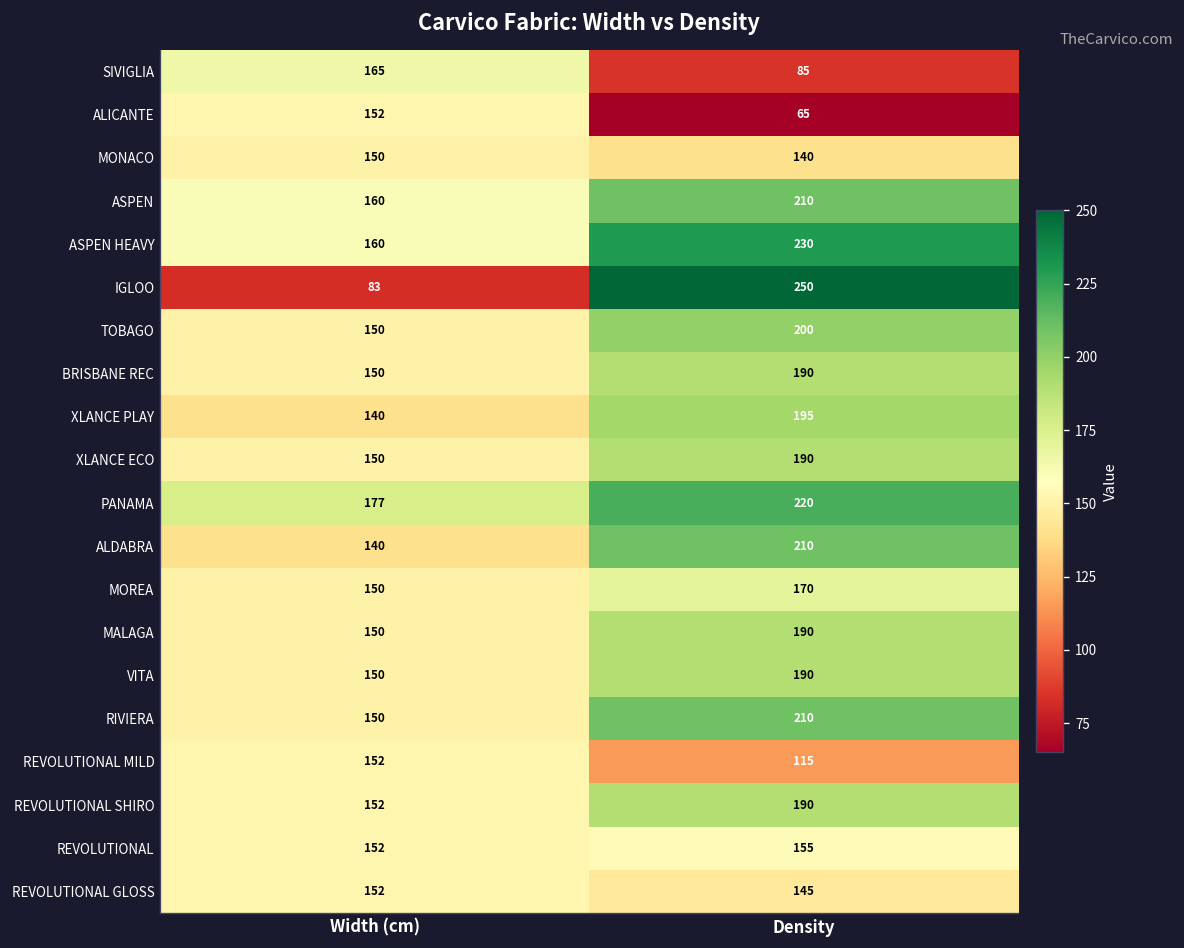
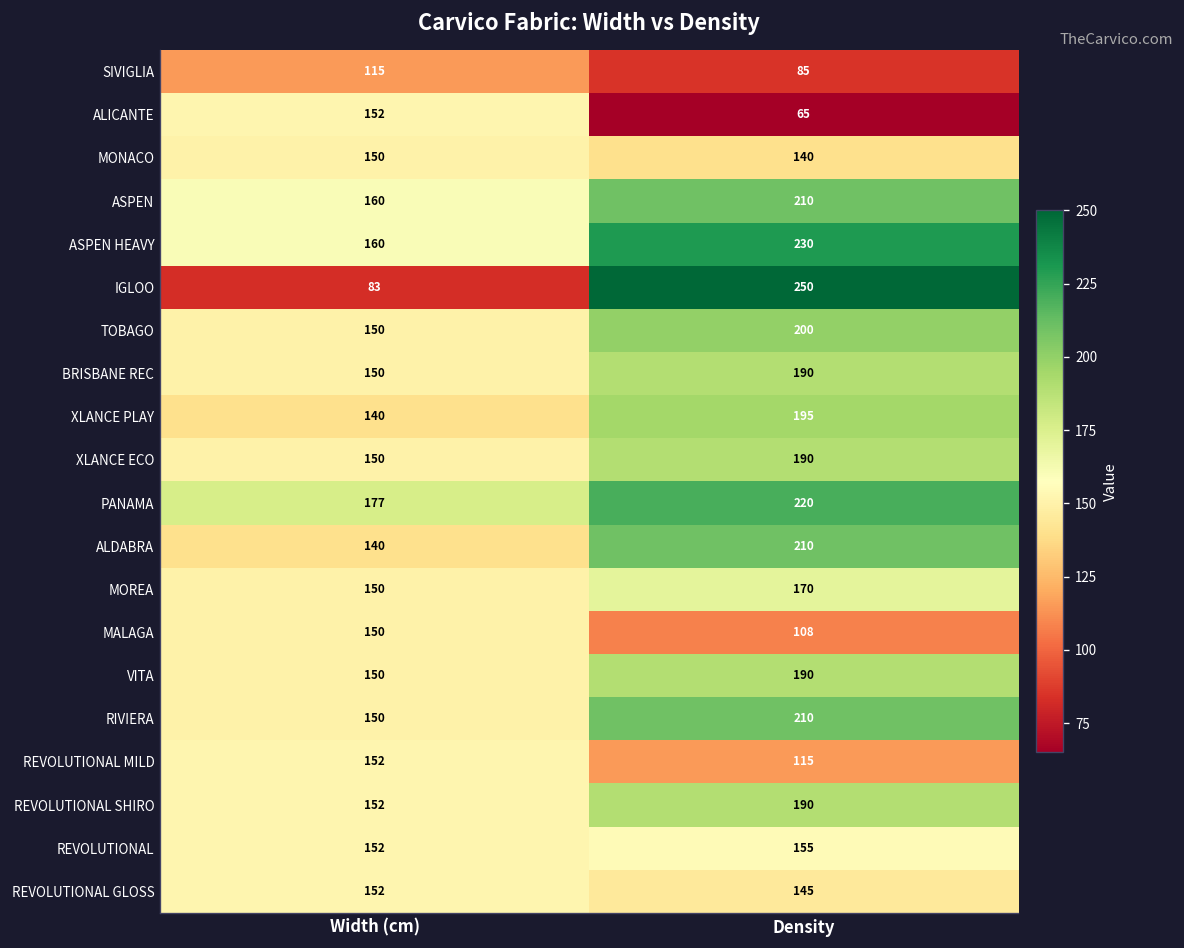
  {
    "SIVIGLIA": {
-     "Width (cm)": 165,
+     "Width (cm)": 115,
      "Density": 85
    },
    "ALICANTE": {
      "Width (cm)": 152,
      "Density": 65
    },
    "MONACO": {
      "Width (cm)": 150,
      "Density": 140
    },
    "ASPEN": {
      "Width (cm)": 160,
      "Density": 210
    },
    "ASPEN HEAVY": {
      "Width (cm)": 160,
      "Density": 230
    },
    "IGLOO": {
      "Width (cm)": 83,
      "Density": 250
    },
    "TOBAGO": {
      "Width (cm)": 150,
      "Density": 200
    },
    "BRISBANE REC": {
      "Width (cm)": 150,
      "Density": 190
    },
    "XLANCE PLAY": {
      "Width (cm)": 140,
      "Density": 195
    },
    "XLANCE ECO": {
      "Width (cm)": 150,
      "Density": 190
    },
    "PANAMA": {
      "Width (cm)": 177,
      "Density": 220
    },
    "ALDABRA": {
      "Width (cm)": 140,
      "Density": 210
    },
    "MOREA": {
      "Width (cm)": 150,
      "Density": 170
    },
    "MALAGA": {
      "Width (cm)": 150,
-     "Density": 190
+     "Density": 108
    },
    "VITA": {
      "Width (cm)": 150,
      "Density": 190
    },
    "RIVIERA": {
      "Width (cm)": 150,
      "Density": 210
    },
    "REVOLUTIONAL MILD": {
      "Width (cm)": 152,
      "Density": 115
    },
    "REVOLUTIONAL SHIRO": {
      "Width (cm)": 152,
      "Density": 190
    },
    "REVOLUTIONAL": {
      "Width (cm)": 152,
      "Density": 155
    },
    "REVOLUTIONAL GLOSS": {
      "Width (cm)": 152,
      "Density": 145
    }
  }
